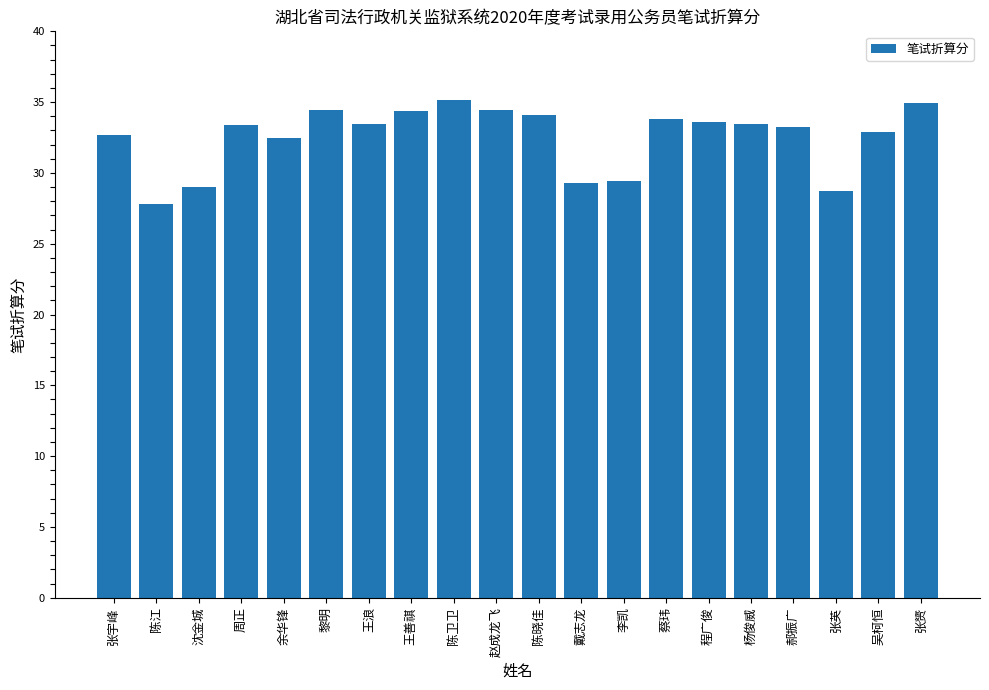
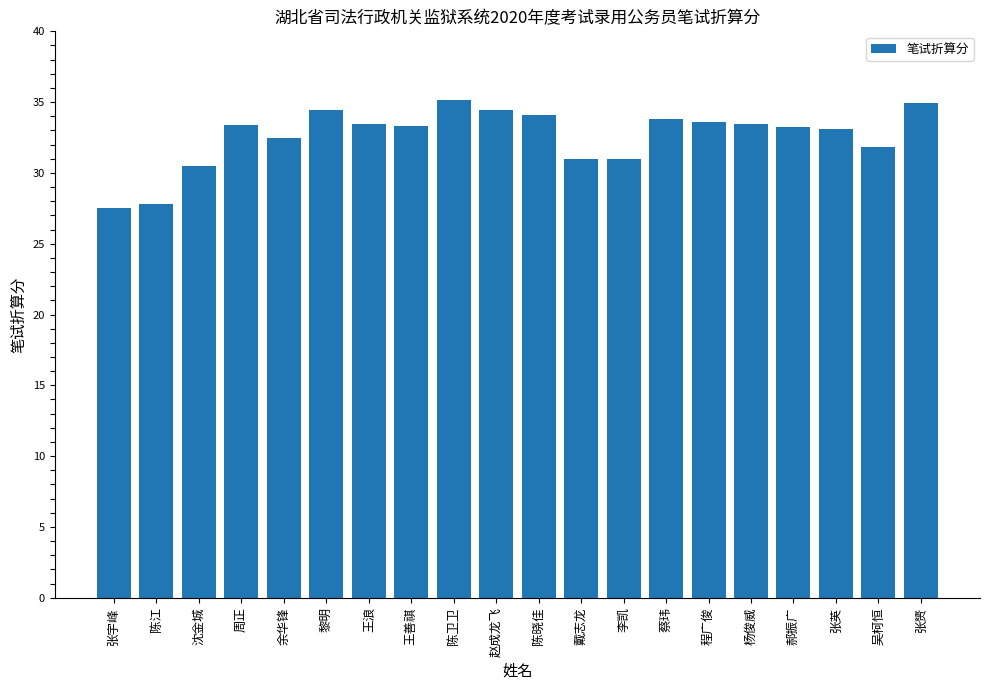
  {
-   "张宇峰": 32.7,
+   "张宇峰": 27.5,
    "陈江": 27.8,
-   "沈金城": 29.0,
+   "沈金城": 30.5,
    "周正": 33.4,
    "余华锋": 32.5,
    "黎明": 34.5,
    "王浪": 33.4,
-   "王善祺": 34.4,
+   "王善祺": 33.3,
    "陈卫卫": 35.1,
    "赵成龙飞": 34.4,
    "陈晓佳": 34.1,
-   "戴志龙": 29.3,
-   "李凯": 29.5,
+   "戴志龙": 31.0,
+   "李凯": 31.0,
    "蔡玮": 33.8,
    "程广俊": 33.6,
    "杨俊威": 33.4,
    "郝振广": 33.2,
-   "张英": 28.7,
-   "吴柯恒": 32.9,
+   "张英": 33.1,
+   "吴柯恒": 31.9,
    "张赟": 34.9
  }
